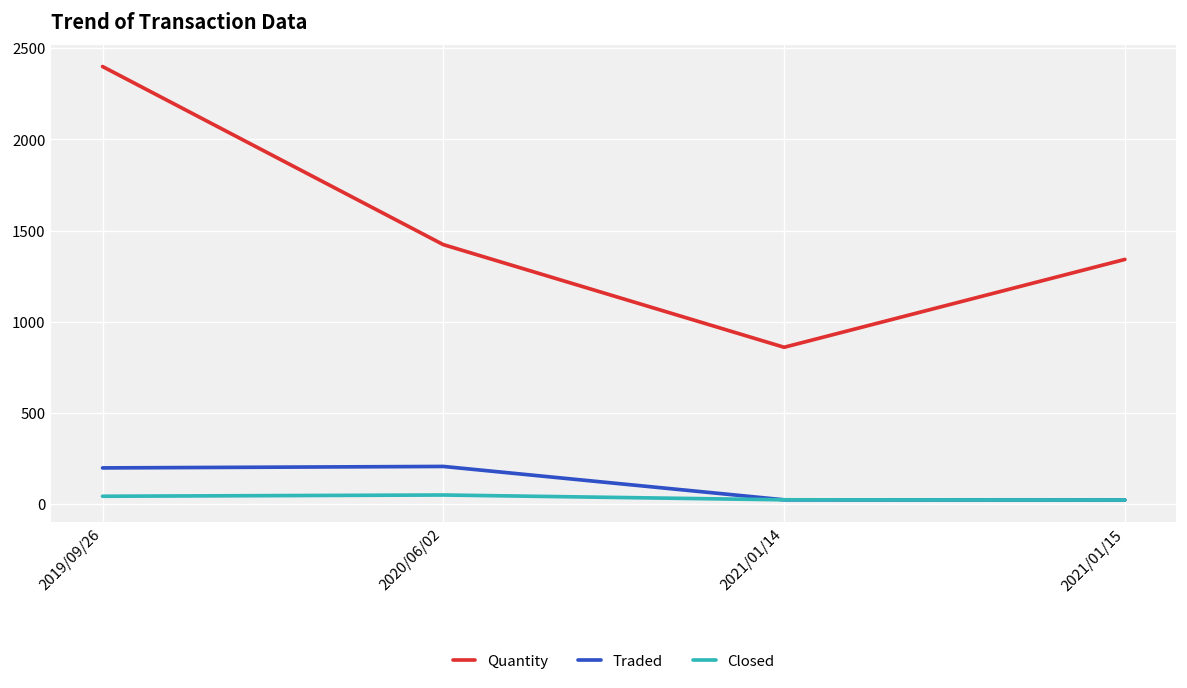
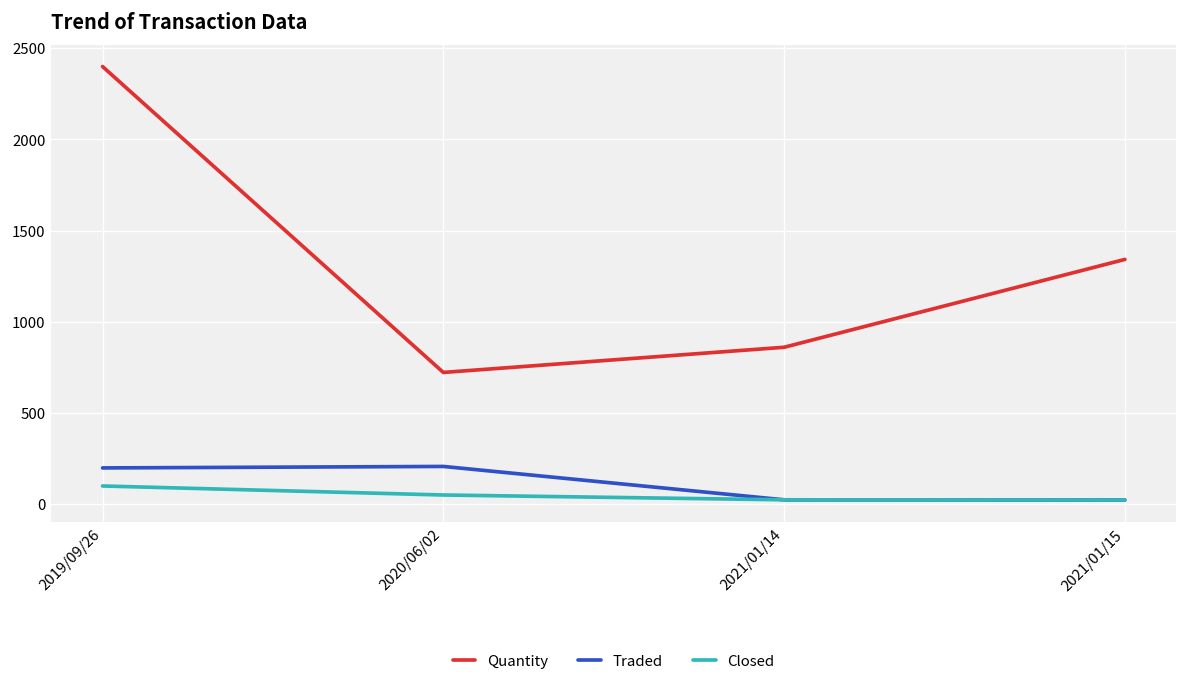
  {
    "Quantity": {
      "2019/09/26": 2400,
-     "2020/06/02": 1420,
+     "2020/06/02": 720,
      "2021/01/14": 860,
      "2021/01/15": 1340
    },
    "Traded": {
      "2019/09/26": 200,
      "2020/06/02": 210
    },
    "Closed": {
-     "2019/09/26": 40,
+     "2019/09/26": 100,
      "2020/06/02": 50
    }
  }
